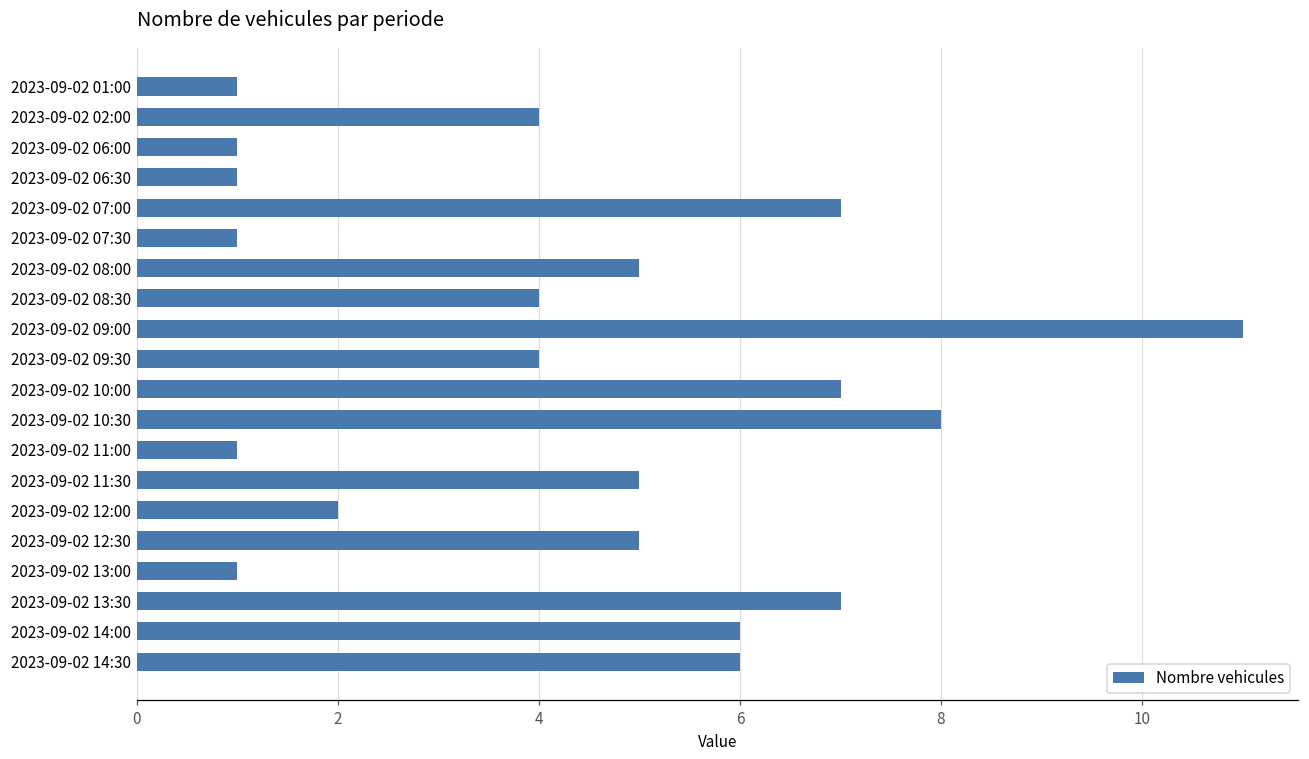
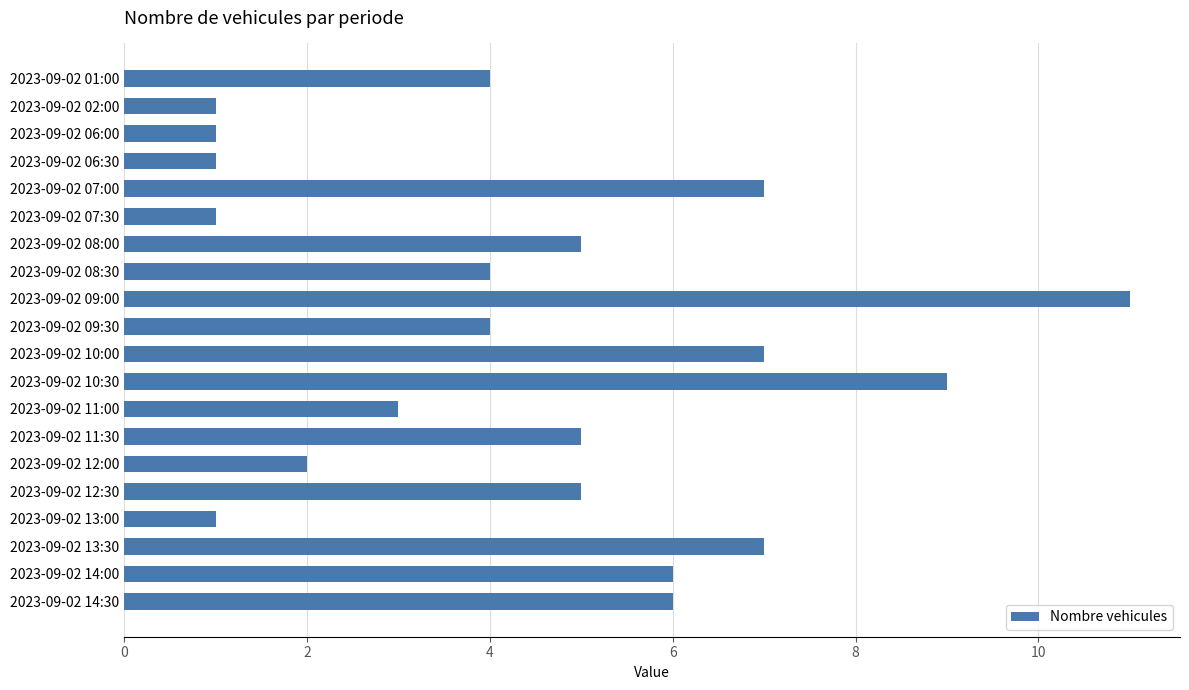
  {
-   "2023-09-02 01:00": 1,
-   "2023-09-02 02:00": 4,
+   "2023-09-02 01:00": 4,
+   "2023-09-02 02:00": 1,
    "2023-09-02 06:00": 1,
    "2023-09-02 06:30": 1,
    "2023-09-02 07:00": 7,
    "2023-09-02 07:30": 1,
    "2023-09-02 08:00": 5,
    "2023-09-02 08:30": 4,
    "2023-09-02 09:00": 11,
    "2023-09-02 09:30": 4,
    "2023-09-02 10:00": 7,
-   "2023-09-02 10:30": 8,
-   "2023-09-02 11:00": 1,
+   "2023-09-02 10:30": 9,
+   "2023-09-02 11:00": 3,
    "2023-09-02 11:30": 5,
    "2023-09-02 12:00": 2,
    "2023-09-02 12:30": 5,
    "2023-09-02 13:00": 1,
    "2023-09-02 13:30": 7,
    "2023-09-02 14:00": 6,
    "2023-09-02 14:30": 6
  }
